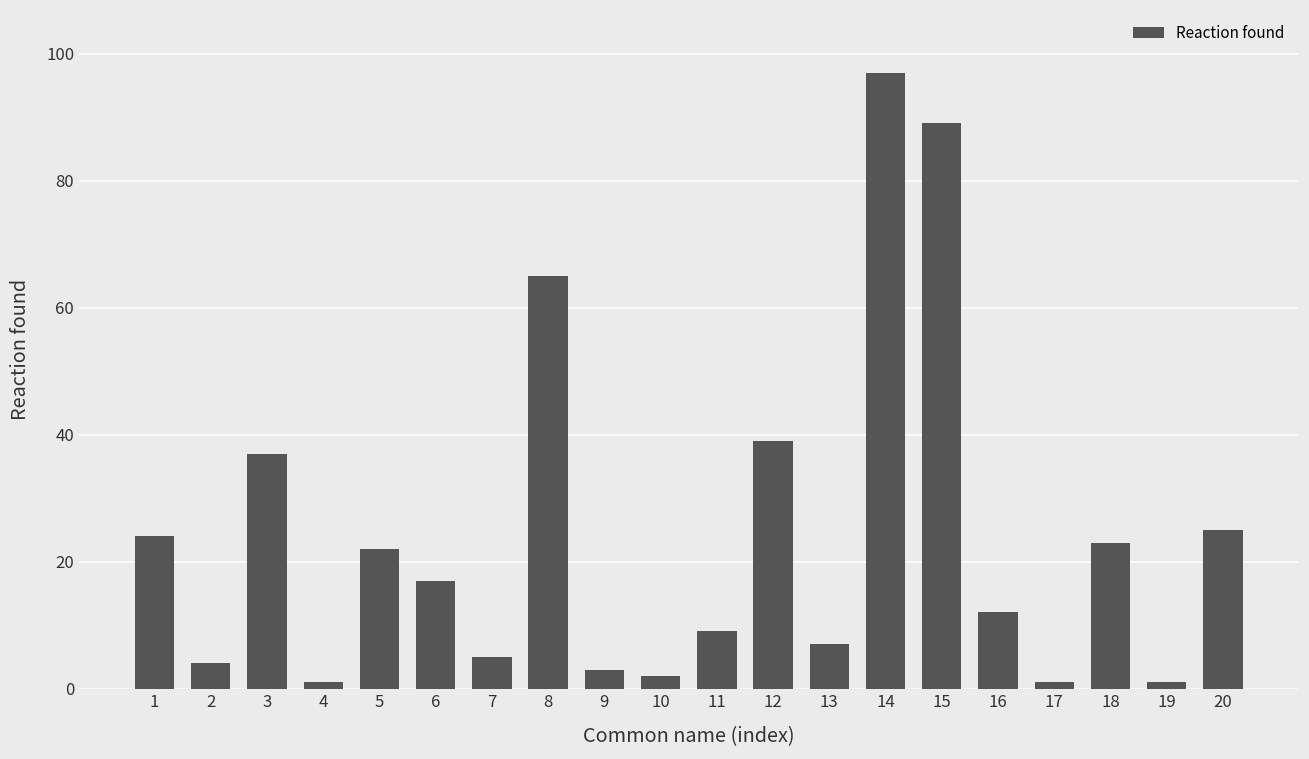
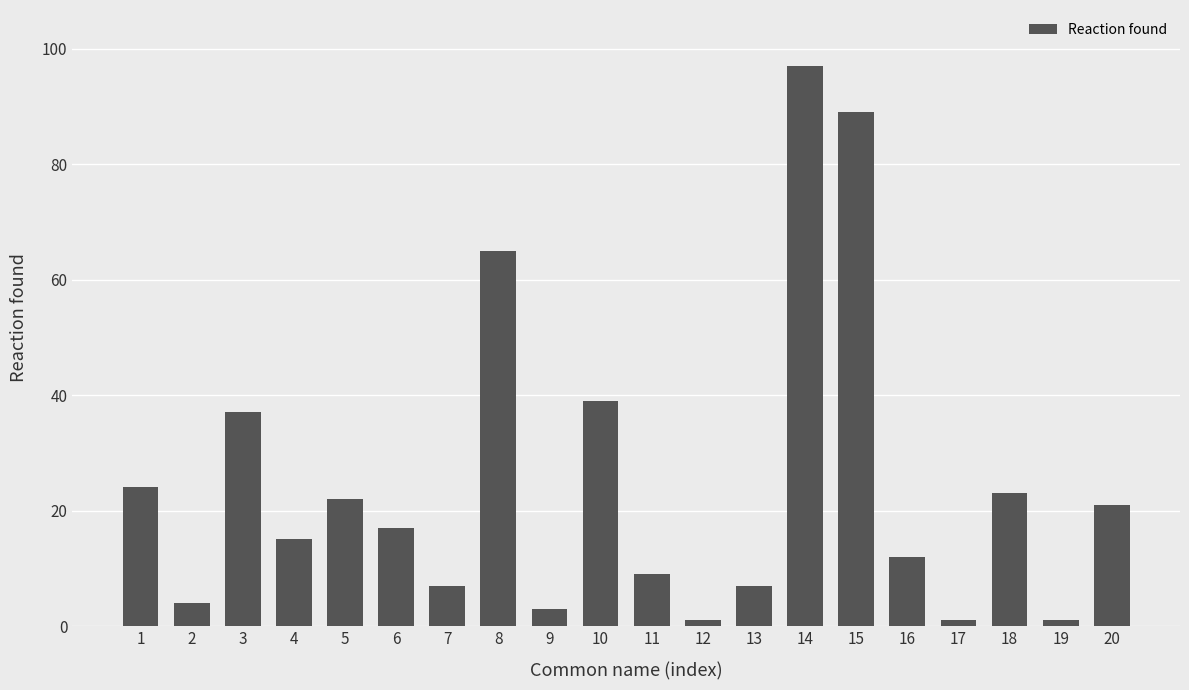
  {
    "1": 24,
    "2": 4,
    "3": 37,
-   "4": 1,
+   "4": 15,
    "5": 22,
    "6": 17,
-   "7": 5,
+   "7": 7,
    "8": 65,
    "9": 3,
-   "10": 2,
+   "10": 39,
    "11": 9,
-   "12": 39,
+   "12": 1,
    "13": 7,
    "14": 97,
    "15": 89,
    "16": 12,
    "17": 1,
    "18": 23,
    "19": 1,
-   "20": 25
+   "20": 21
  }
